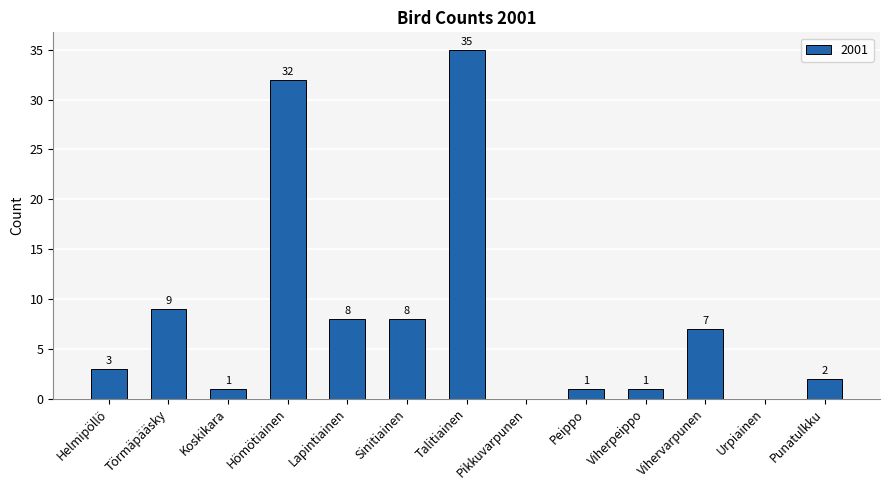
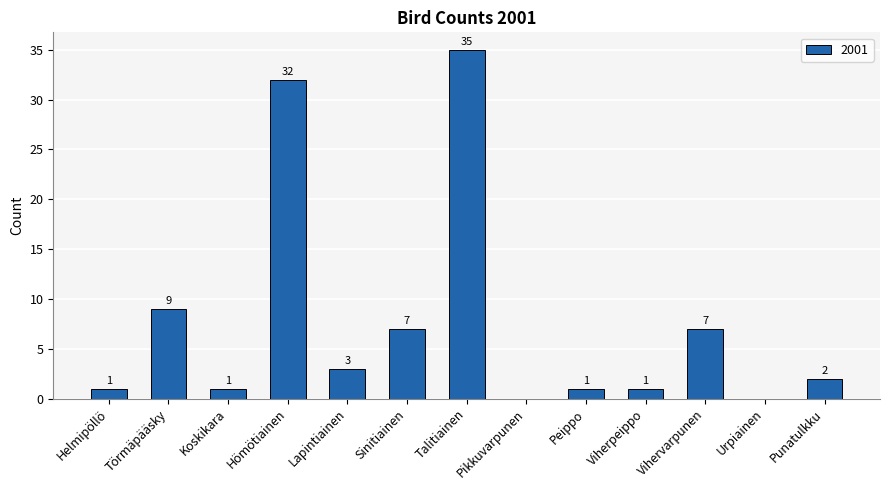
  {
-   "Helmipöllö": 3,
+   "Helmipöllö": 1,
    "Törmäpääsky": 9,
    "Koskikara": 1,
    "Hömötiainen": 32,
-   "Lapintiainen": 8,
-   "Sinitiainen": 8,
+   "Lapintiainen": 3,
+   "Sinitiainen": 7,
    "Talitiainen": 35,
    "Peippo": 1,
    "Viherpeippo": 1,
    "Vihervarpunen": 7,
    "Punatulkku": 2
  }
